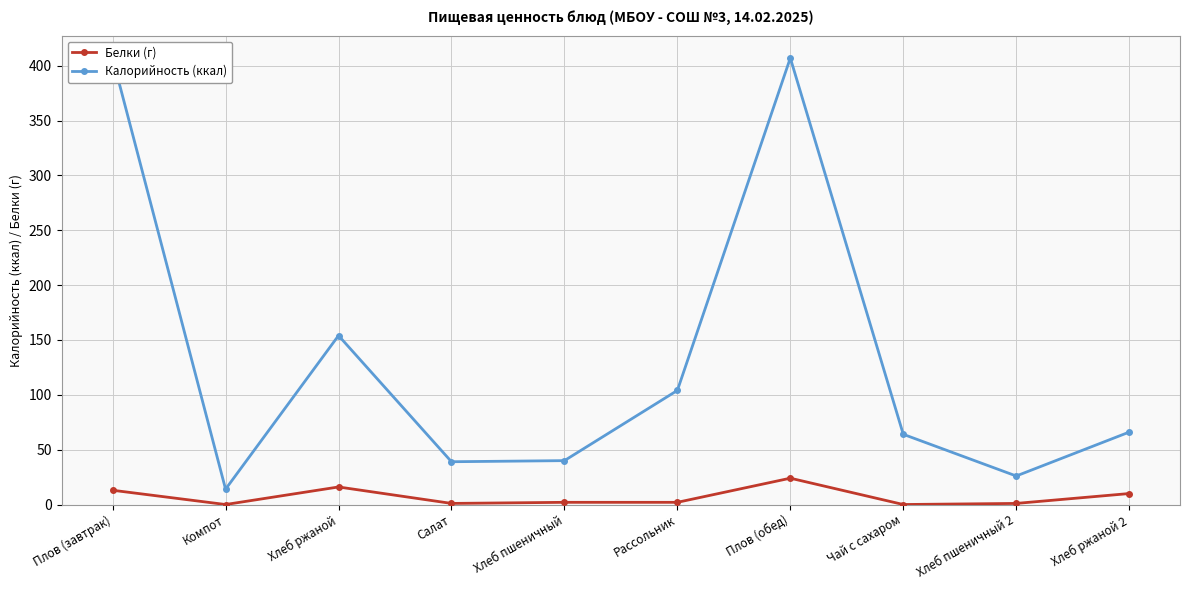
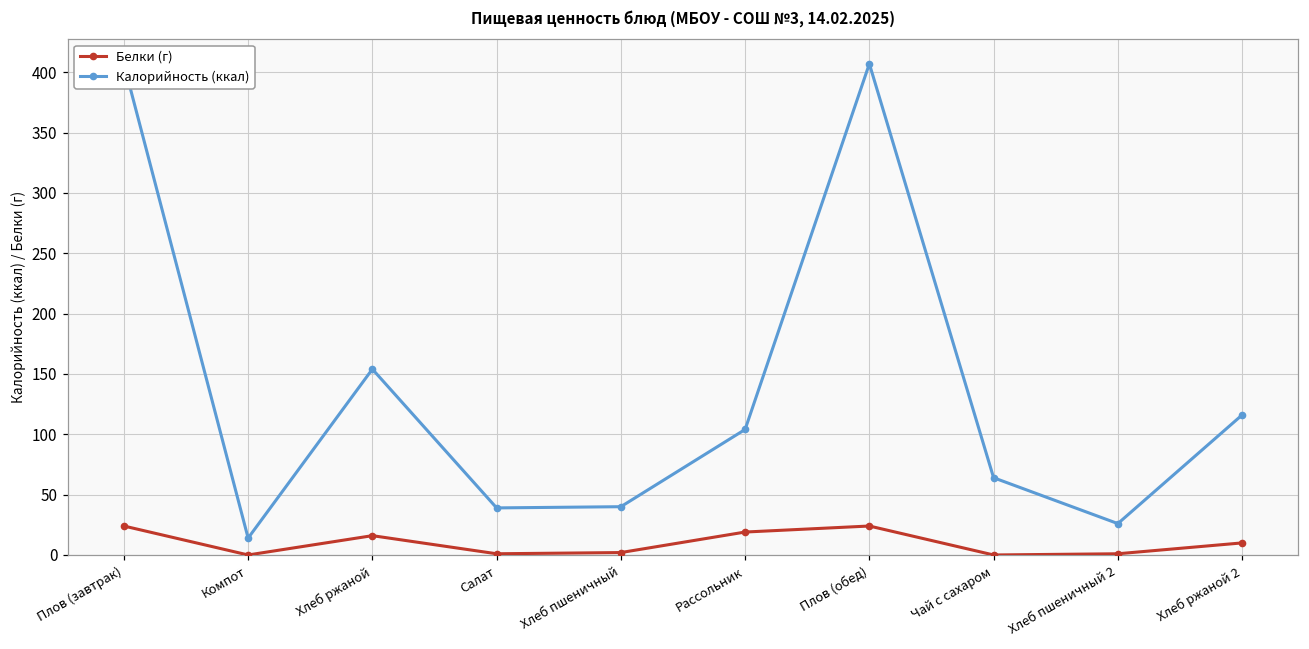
  {
    "Калорийность (ккал)": {
      "Компот": 14,
      "Хлеб ржаной": 154,
      "Салат": 39,
      "Хлеб пшеничный": 40,
      "Рассольник": 104,
      "Плов (обед)": 407,
      "Чай с сахаром": 64,
      "Хлеб пшеничный 2": 26,
-     "Хлеб ржаной 2": 66
+     "Хлеб ржаной 2": 116
    },
    "Белки (г)": {
-     "Плов (завтрак)": 13,
+     "Плов (завтрак)": 24,
      "Компот": 0,
      "Хлеб ржаной": 16,
      "Салат": 1,
      "Хлеб пшеничный": 2,
-     "Рассольник": 2,
+     "Рассольник": 19,
      "Плов (обед)": 24,
      "Чай с сахаром": 0,
      "Хлеб пшеничный 2": 1,
      "Хлеб ржаной 2": 10
    }
  }
